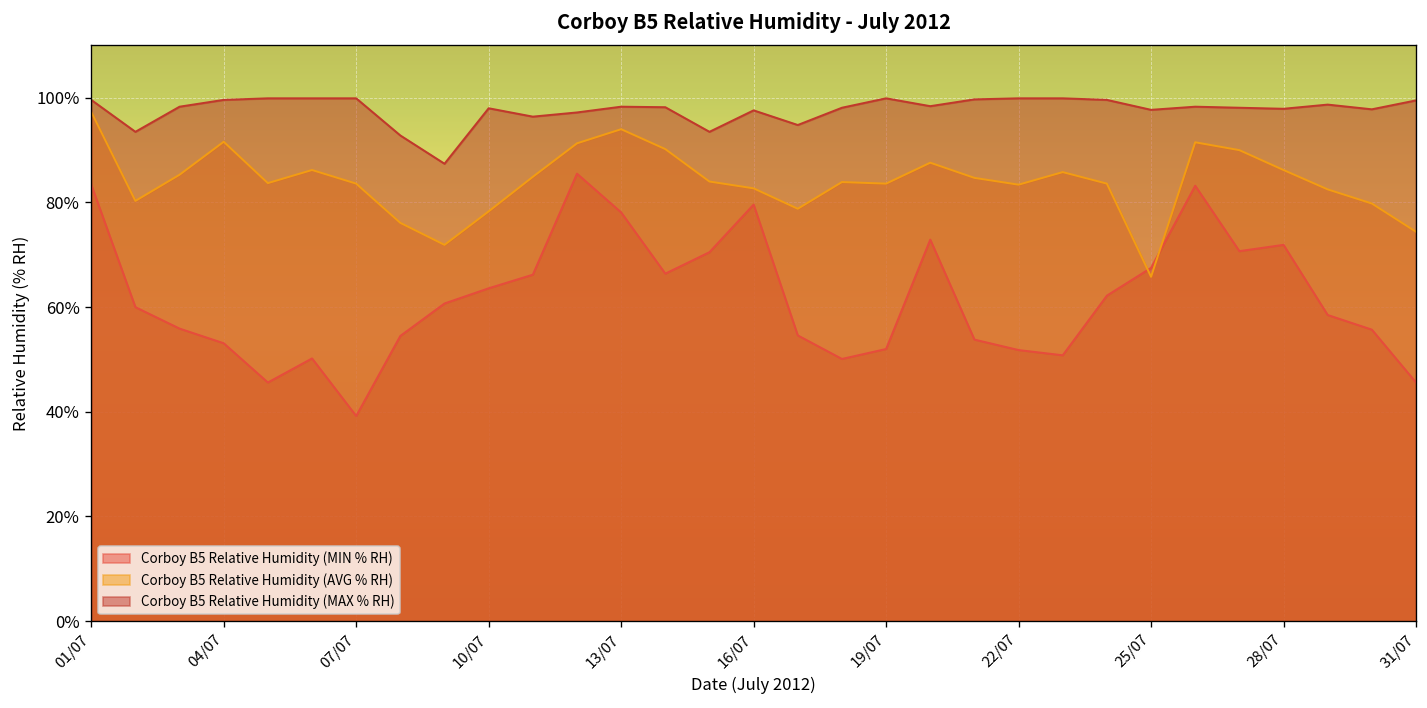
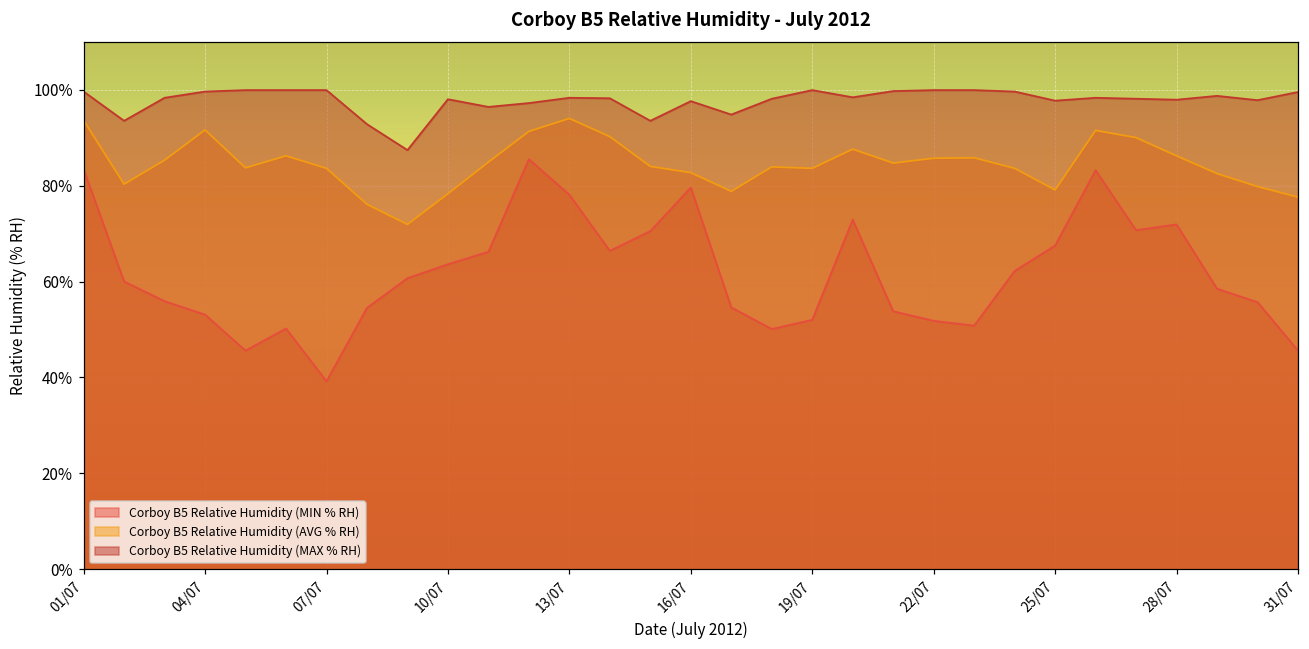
  {
    "Corboy B5 Relative Humidity (AVG % RH)": {
-     "01/07": "97%",
+     "01/07": "94%",
      "04/07": "92%",
      "07/07": "84%",
      "10/07": "78%",
      "13/07": "94%",
      "16/07": "83%",
      "19/07": "84%",
-     "22/07": "83%",
-     "25/07": "66%",
+     "22/07": "86%",
+     "25/07": "79%",
      "28/07": "86%",
-     "31/07": "74%"
+     "31/07": "78%"
    }
  }
